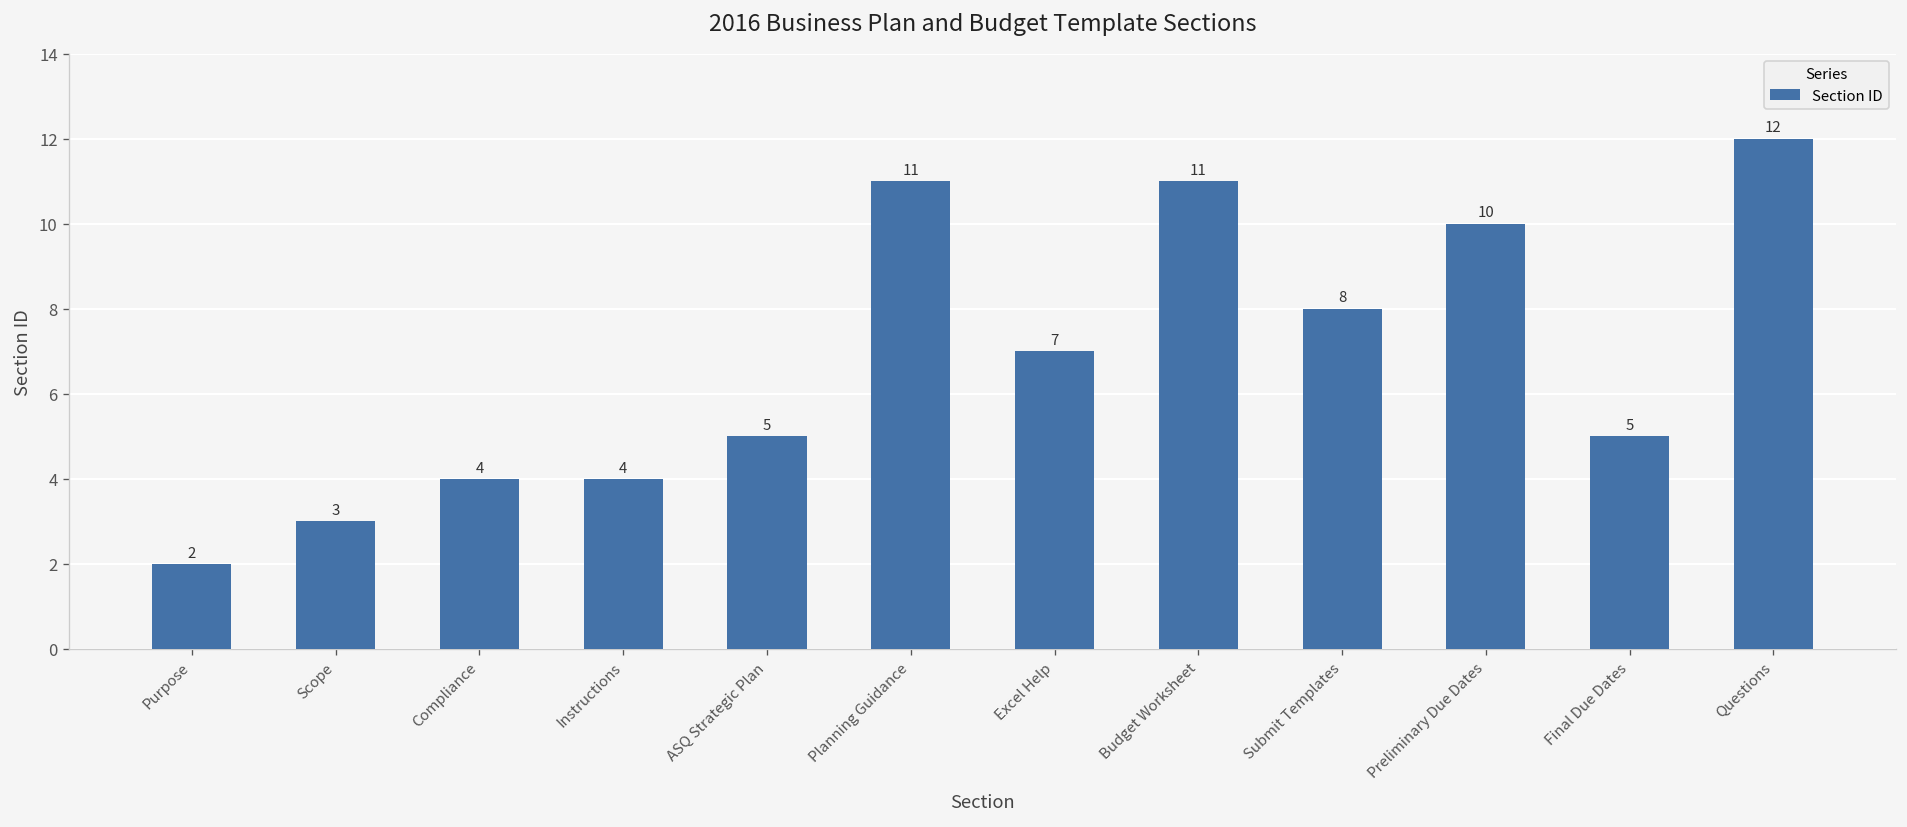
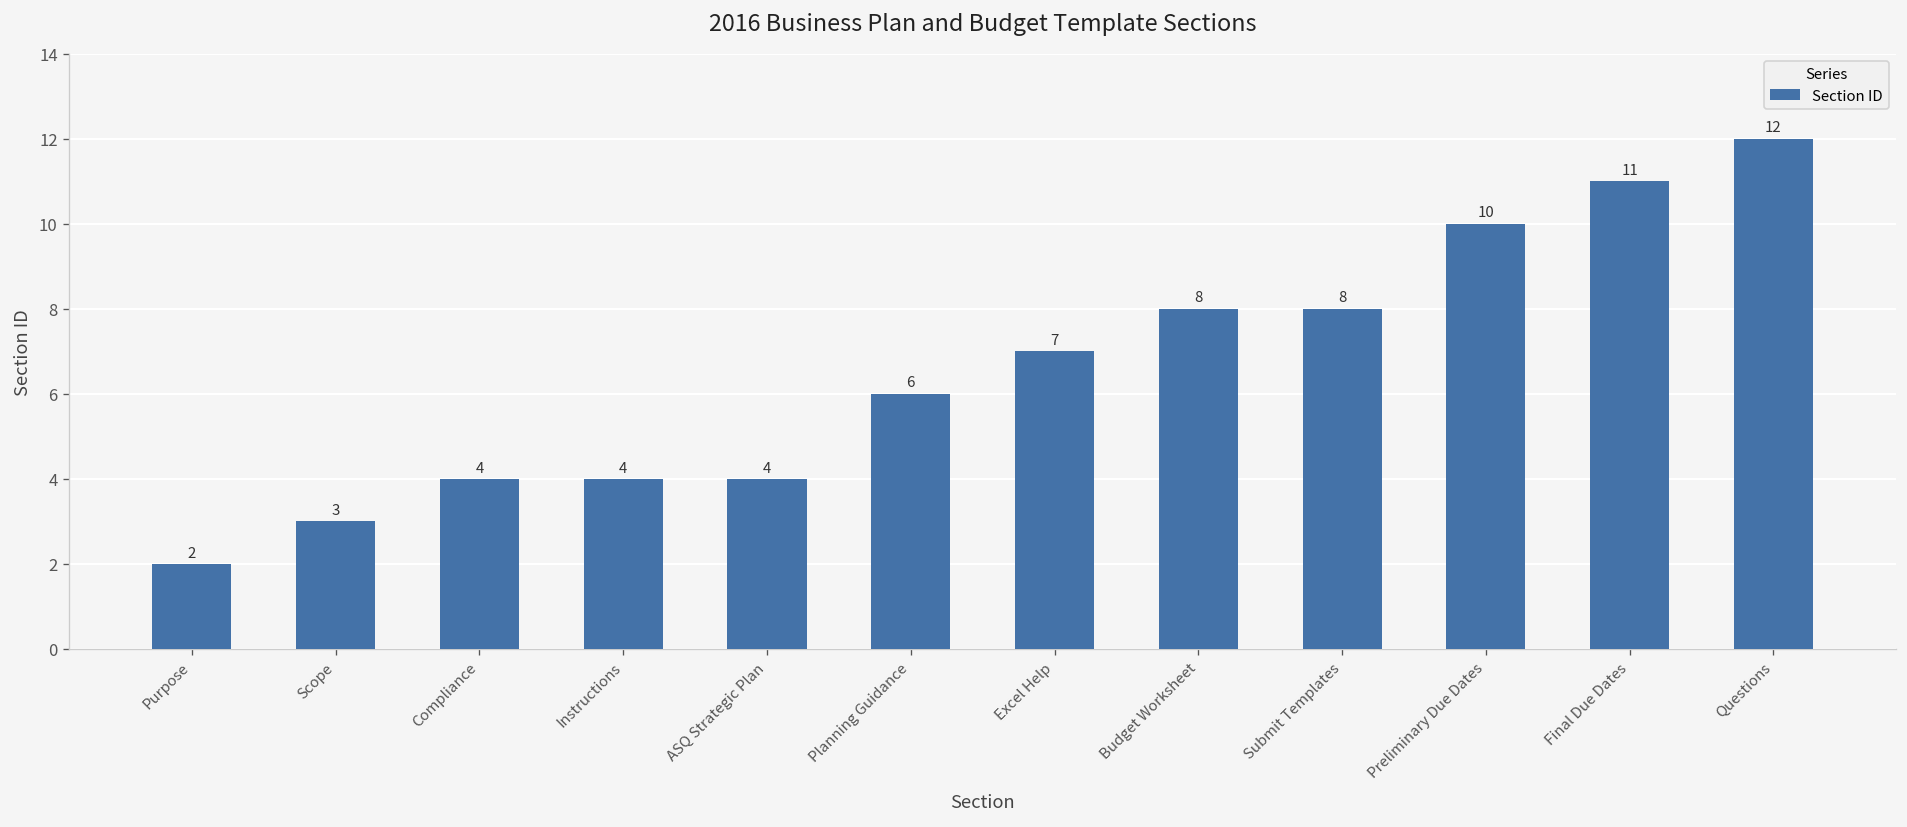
  {
    "Purpose": 2,
    "Scope": 3,
    "Compliance": 4,
    "Instructions": 4,
-   "ASQ Strategic Plan": 5,
-   "Planning Guidance": 11,
+   "ASQ Strategic Plan": 4,
+   "Planning Guidance": 6,
    "Excel Help": 7,
-   "Budget Worksheet": 11,
+   "Budget Worksheet": 8,
    "Submit Templates": 8,
    "Preliminary Due Dates": 10,
-   "Final Due Dates": 5,
+   "Final Due Dates": 11,
    "Questions": 12
  }
